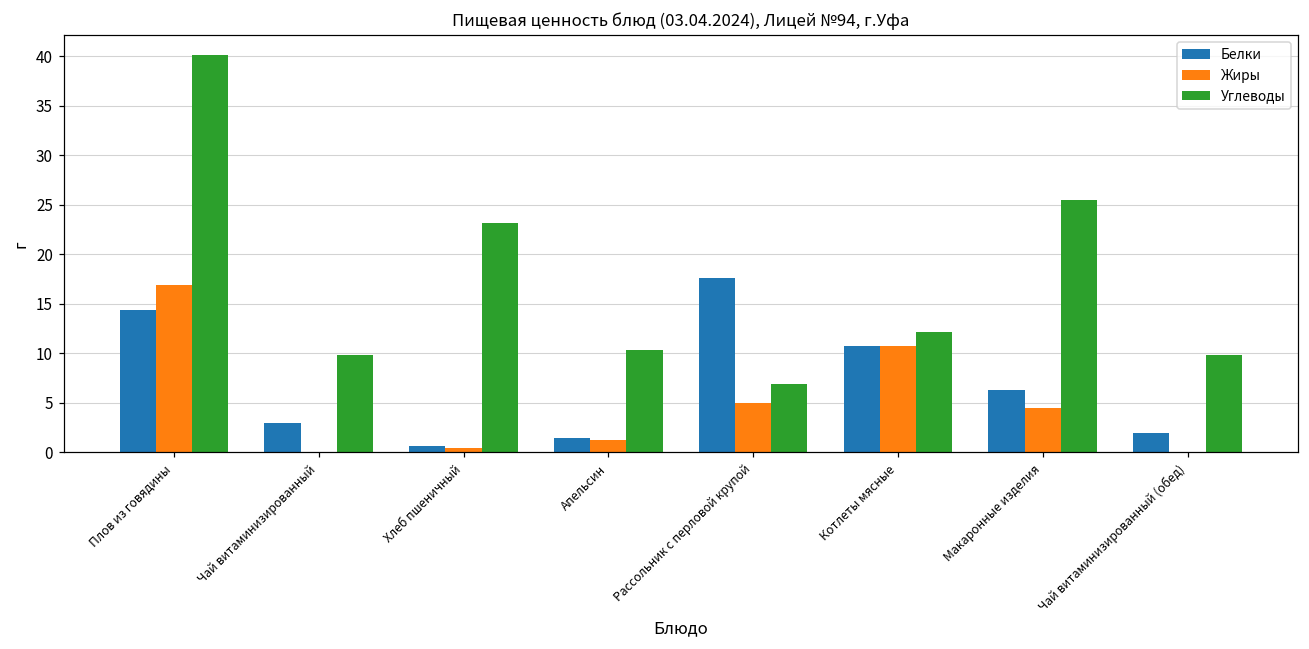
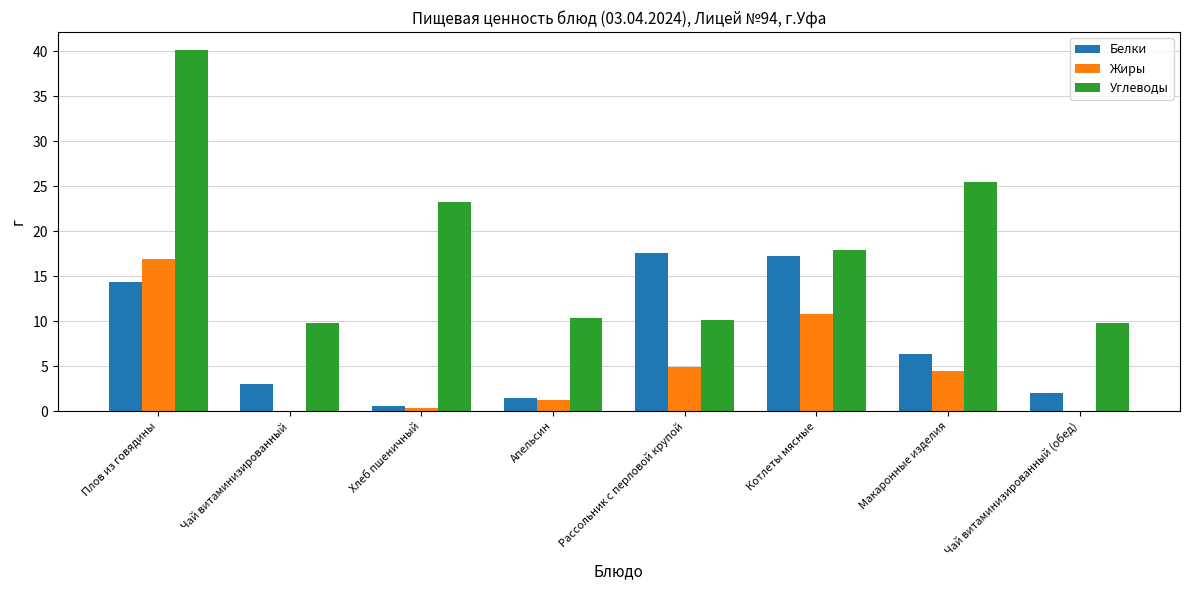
  {
    "Белки": {
      "Плов из говядины": 14,
      "Чай витаминизированный": 3,
      "Хлеб пшеничный": 1,
      "Апельсин": 1,
      "Рассольник с перловой крупой": 18,
-     "Котлеты мясные": 11,
+     "Котлеты мясные": 17,
      "Макаронные изделия": 6,
      "Чай витаминизированный (обед)": 2
    },
    "Жиры": {
      "Плов из говядины": 17,
      "Чай витаминизированный": 0,
      "Хлеб пшеничный": 0,
      "Апельсин": 1,
      "Рассольник с перловой крупой": 5,
      "Котлеты мясные": 11,
      "Макаронные изделия": 5,
      "Чай витаминизированный (обед)": 0
    },
    "Углеводы": {
      "Плов из говядины": 40,
      "Чай витаминизированный": 10,
      "Хлеб пшеничный": 23,
      "Апельсин": 10,
-     "Рассольник с перловой крупой": 7,
-     "Котлеты мясные": 12,
+     "Рассольник с перловой крупой": 10,
+     "Котлеты мясные": 18,
      "Макаронные изделия": 25,
      "Чай витаминизированный (обед)": 10
    }
  }
